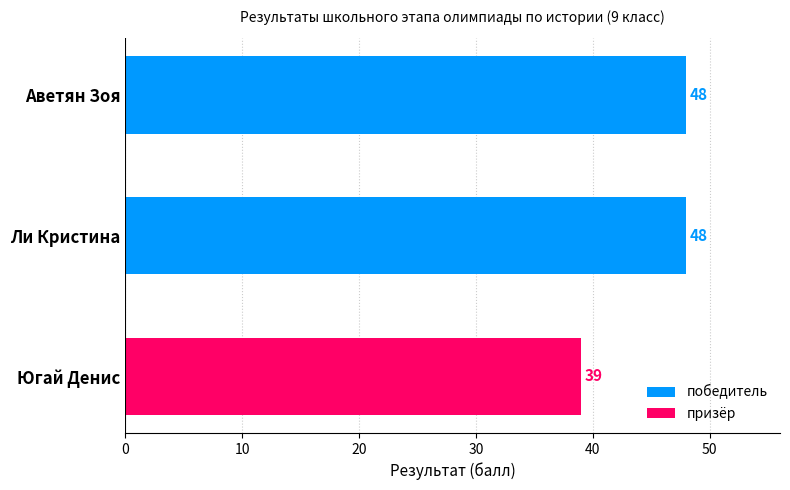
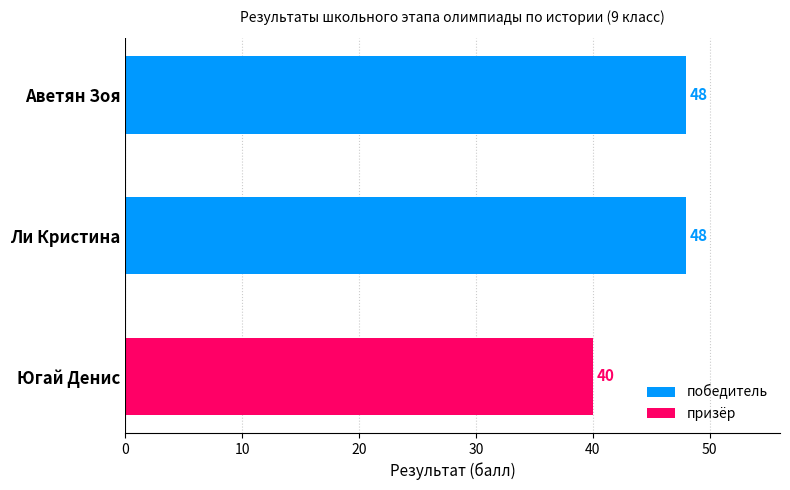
  {
    "Аветян Зоя": 48,
    "Ли Кристина": 48,
-   "Югай Денис": 39
+   "Югай Денис": 40
  }
